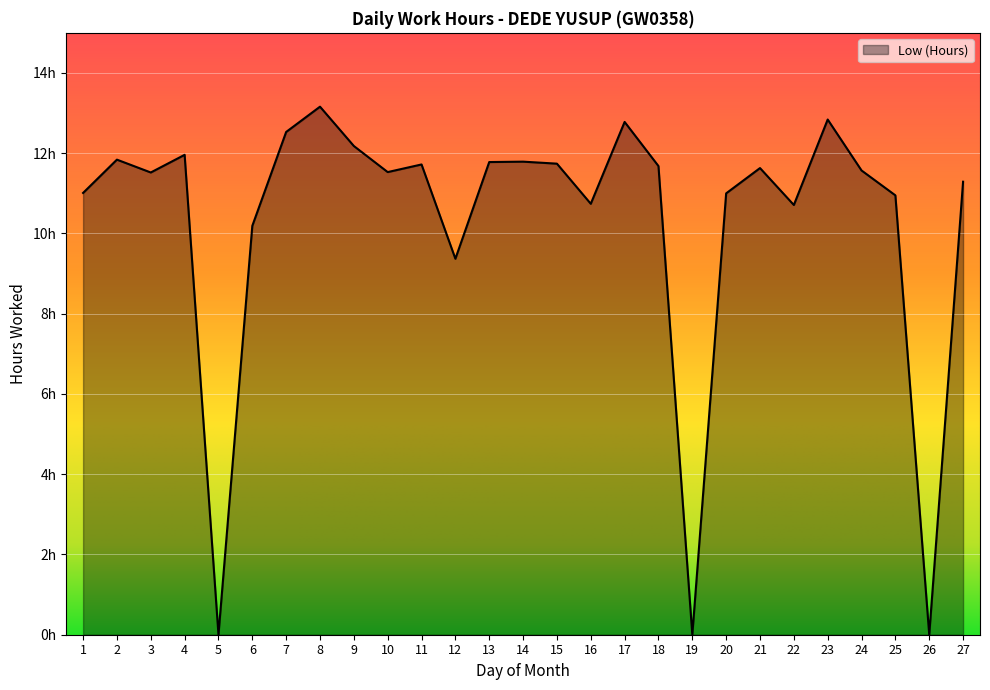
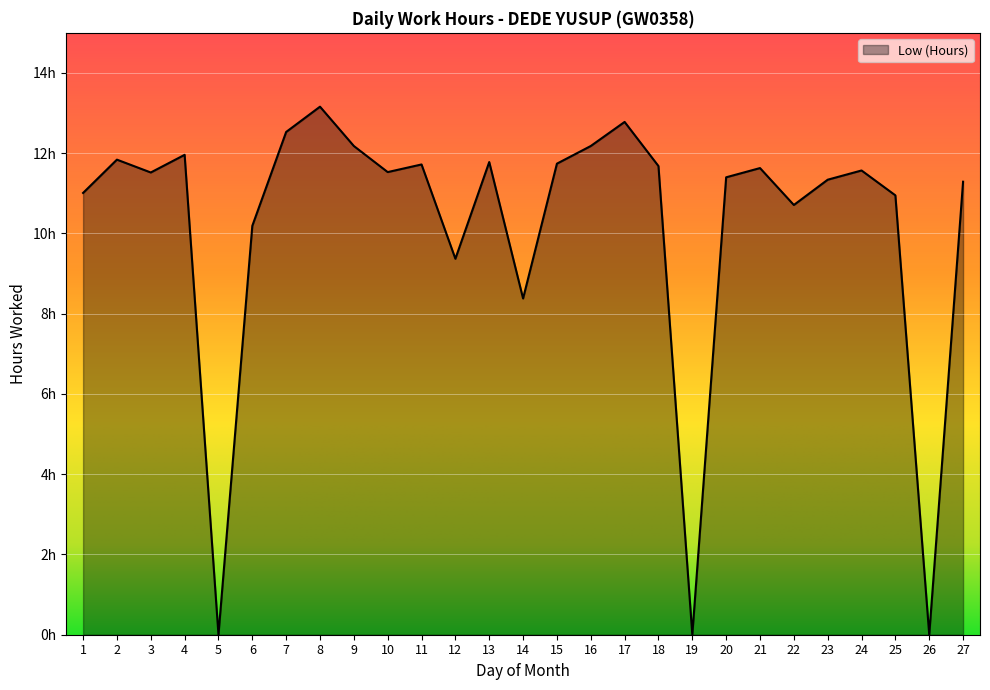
  {
    "1": "11.0h",
    "2": "11.8h",
    "3": "11.5h",
    "4": "12.0h",
    "5": "0.0h",
    "6": "10.2h",
    "7": "12.5h",
    "8": "13.2h",
    "9": "12.2h",
    "10": "11.5h",
    "11": "11.7h",
    "12": "9.4h",
    "13": "11.8h",
-   "14": "11.8h",
+   "14": "8.4h",
    "15": "11.7h",
-   "16": "10.7h",
+   "16": "12.2h",
    "17": "12.8h",
    "18": "11.7h",
    "19": "0.0h",
-   "20": "11.0h",
+   "20": "11.4h",
    "21": "11.6h",
    "22": "10.7h",
-   "23": "12.8h",
+   "23": "11.3h",
    "24": "11.6h",
    "25": "11.0h",
    "26": "0.0h",
    "27": "11.3h"
  }
